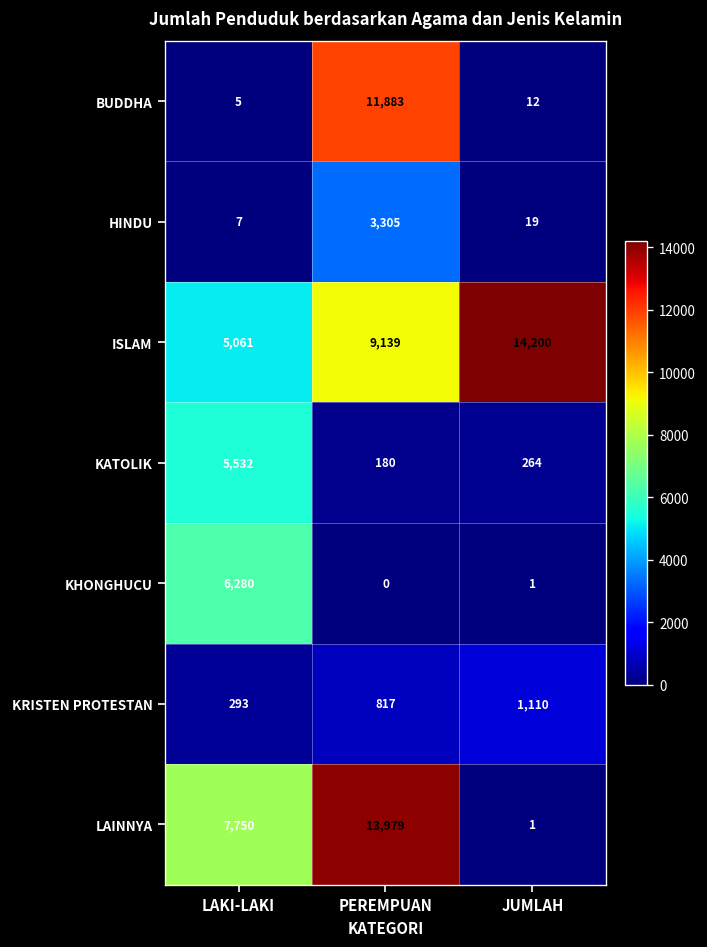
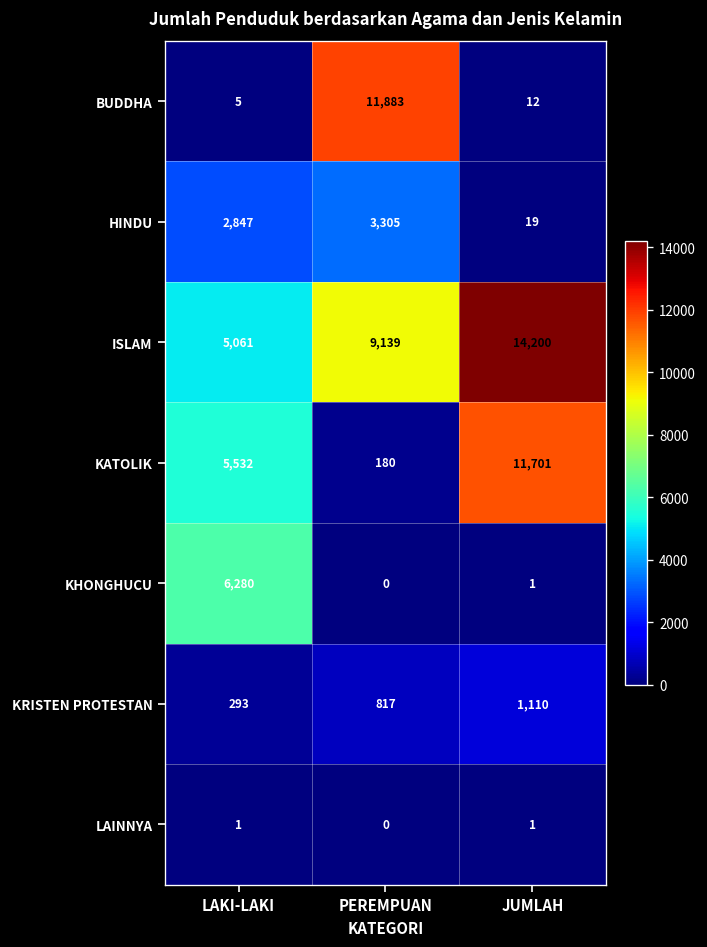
  {
    "BUDDHA": {
      "LAKI-LAKI": "5",
      "PEREMPUAN": "11,883",
      "JUMLAH": "12"
    },
    "HINDU": {
-     "LAKI-LAKI": "7",
+     "LAKI-LAKI": "2,847",
      "PEREMPUAN": "3,305",
      "JUMLAH": "19"
    },
    "ISLAM": {
      "LAKI-LAKI": "5,061",
      "PEREMPUAN": "9,139",
      "JUMLAH": "14,200"
    },
    "KATOLIK": {
      "LAKI-LAKI": "5,532",
      "PEREMPUAN": "180",
-     "JUMLAH": "264"
+     "JUMLAH": "11,701"
    },
    "KHONGHUCU": {
      "LAKI-LAKI": "6,280",
      "PEREMPUAN": "0",
      "JUMLAH": "1"
    },
    "KRISTEN PROTESTAN": {
      "LAKI-LAKI": "293",
      "PEREMPUAN": "817",
      "JUMLAH": "1,110"
    },
    "LAINNYA": {
-     "LAKI-LAKI": "7,750",
-     "PEREMPUAN": "13,979",
+     "LAKI-LAKI": "1",
+     "PEREMPUAN": "0",
      "JUMLAH": "1"
    }
  }
